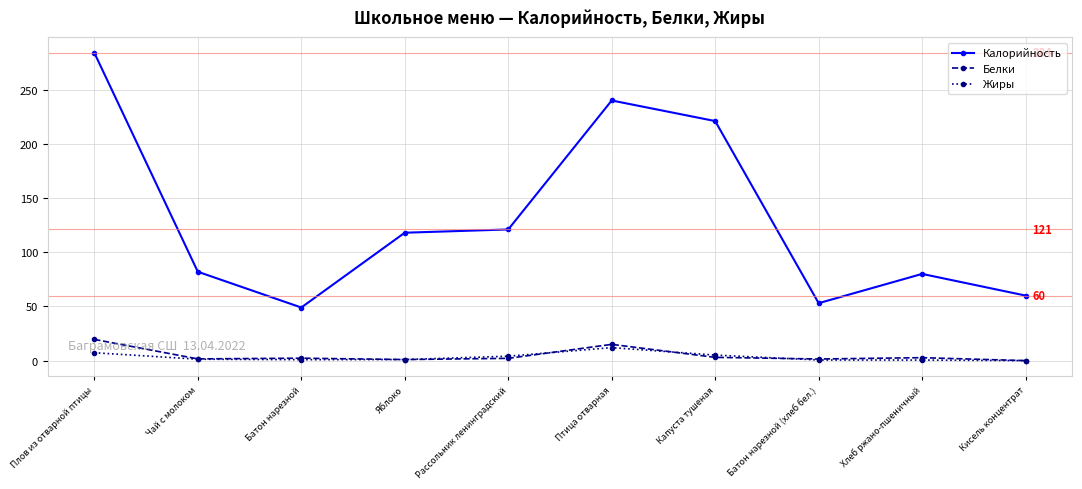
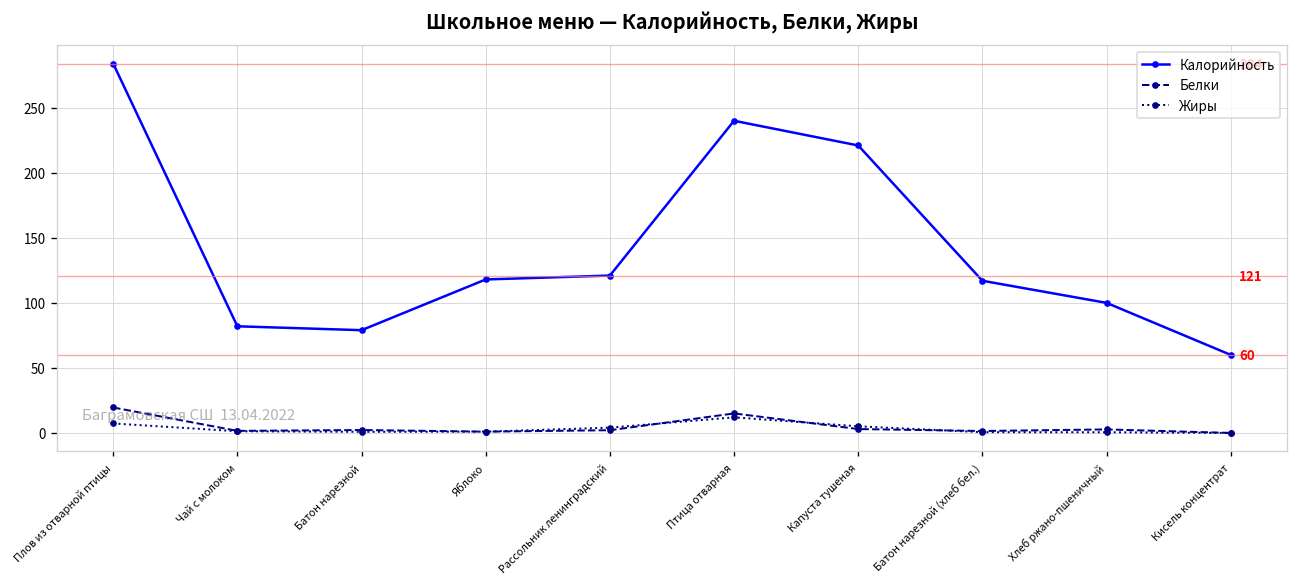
  {
    "Калорийность": {
      "Плов из отварной птицы": 284,
      "Чай с молоком": 82,
-     "Батон нарезной": 49,
+     "Батон нарезной": 79,
      "Яблоко": 118,
      "Рассольник ленинградский": 121,
      "Птица отварная": 240,
      "Капуста тушеная": 221,
-     "Батон нарезной (хлеб бел.)": 53,
-     "Хлеб ржано-пшеничный": 80
+     "Батон нарезной (хлеб бел.)": 117,
+     "Хлеб ржано-пшеничный": 100
    }
  }
